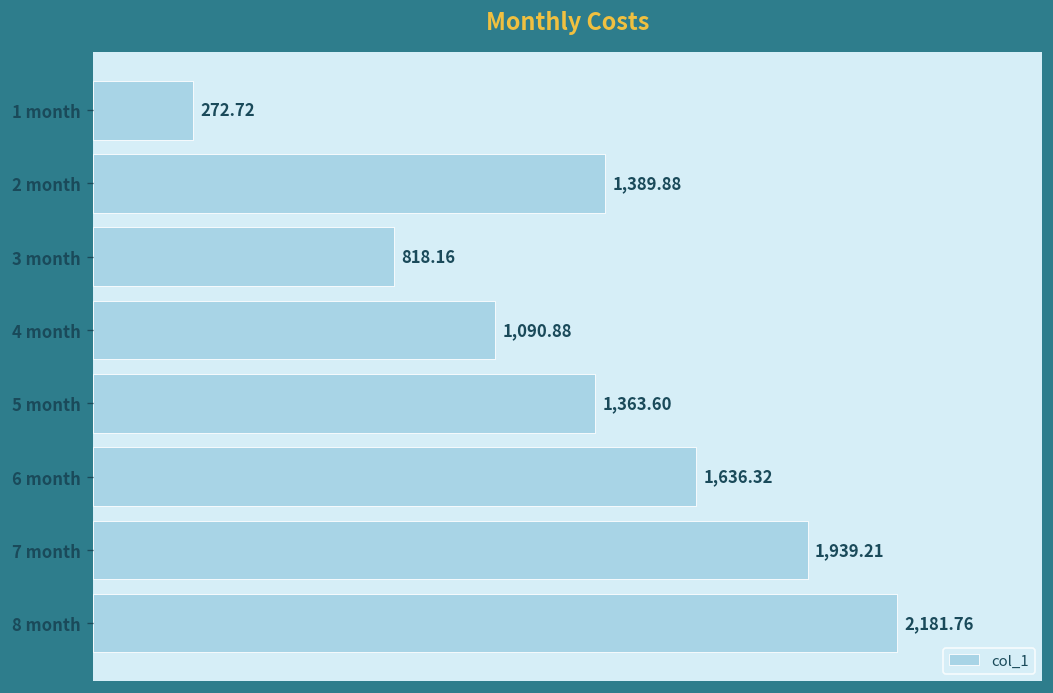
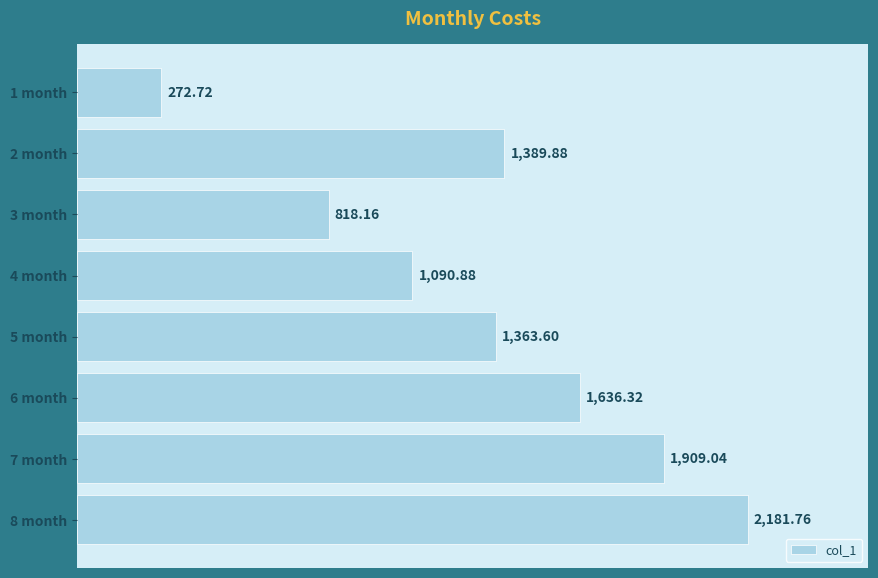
  {
    "1 month": "272.72",
    "2 month": "1,389.88",
    "3 month": "818.16",
    "4 month": "1,090.88",
    "5 month": "1,363.60",
    "6 month": "1,636.32",
-   "7 month": "1,939.21",
+   "7 month": "1,909.04",
    "8 month": "2,181.76"
  }
